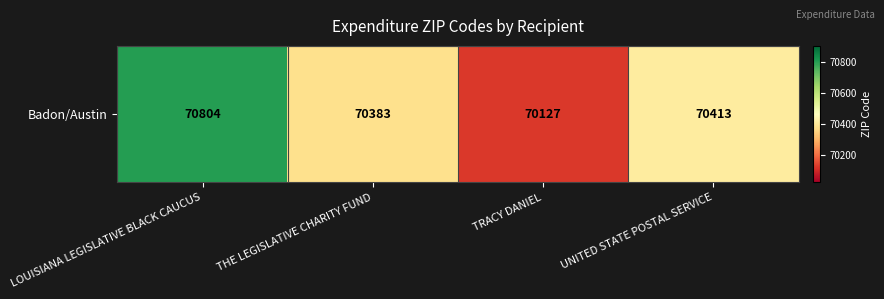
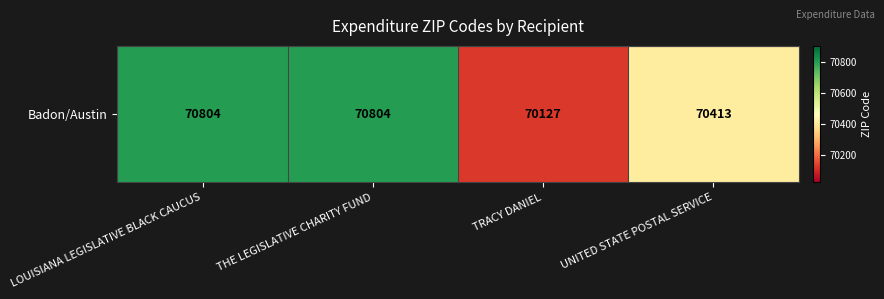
  {
    "Badon/Austin": {
      "LOUISIANA LEGISLATIVE BLACK CAUCUS": 70804,
-     "THE LEGISLATIVE CHARITY FUND": 70383,
+     "THE LEGISLATIVE CHARITY FUND": 70804,
      "TRACY DANIEL": 70127,
      "UNITED STATE POSTAL SERVICE": 70413
    }
  }
